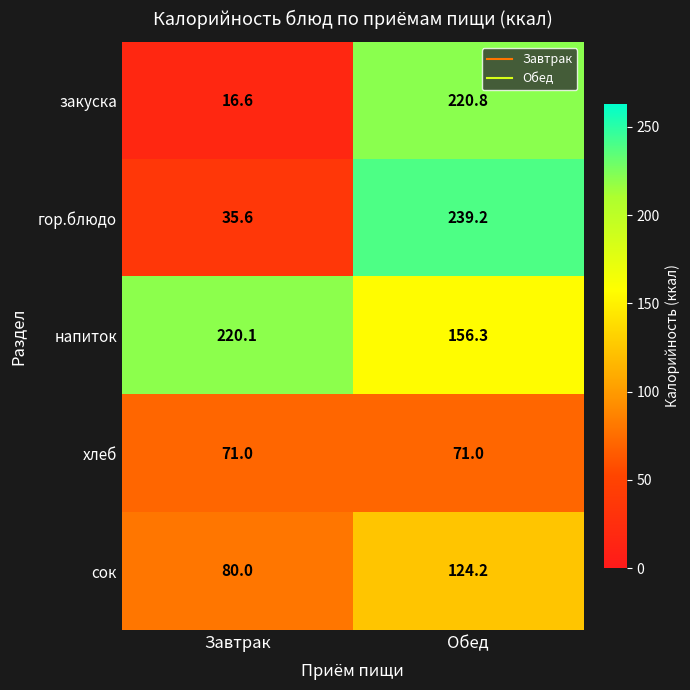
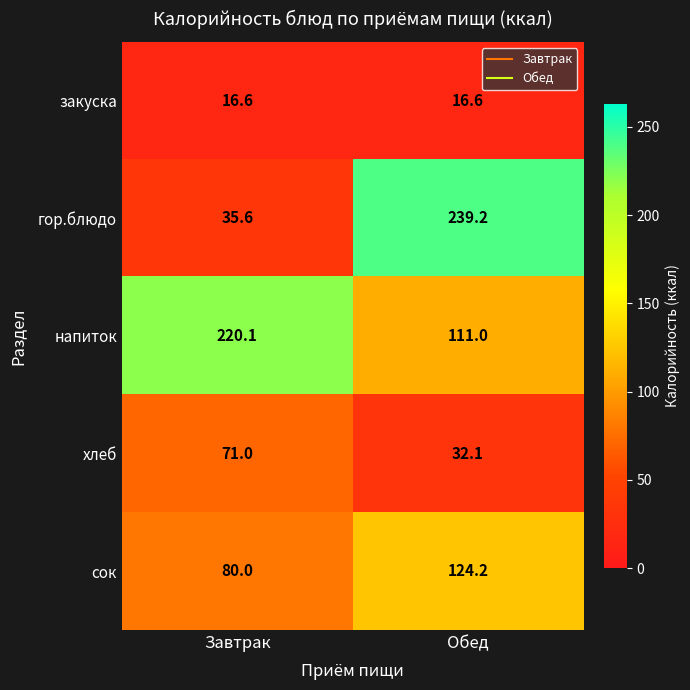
  {
    "закуска": {
      "Завтрак": 16.6,
-     "Обед": 220.8
+     "Обед": 16.6
    },
    "гор.блюдо": {
      "Завтрак": 35.6,
      "Обед": 239.2
    },
    "напиток": {
      "Завтрак": 220.1,
-     "Обед": 156.3
+     "Обед": 111.0
    },
    "хлеб": {
      "Завтрак": 71.0,
-     "Обед": 71.0
+     "Обед": 32.1
    },
    "сок": {
      "Завтрак": 80.0,
      "Обед": 124.2
    }
  }
